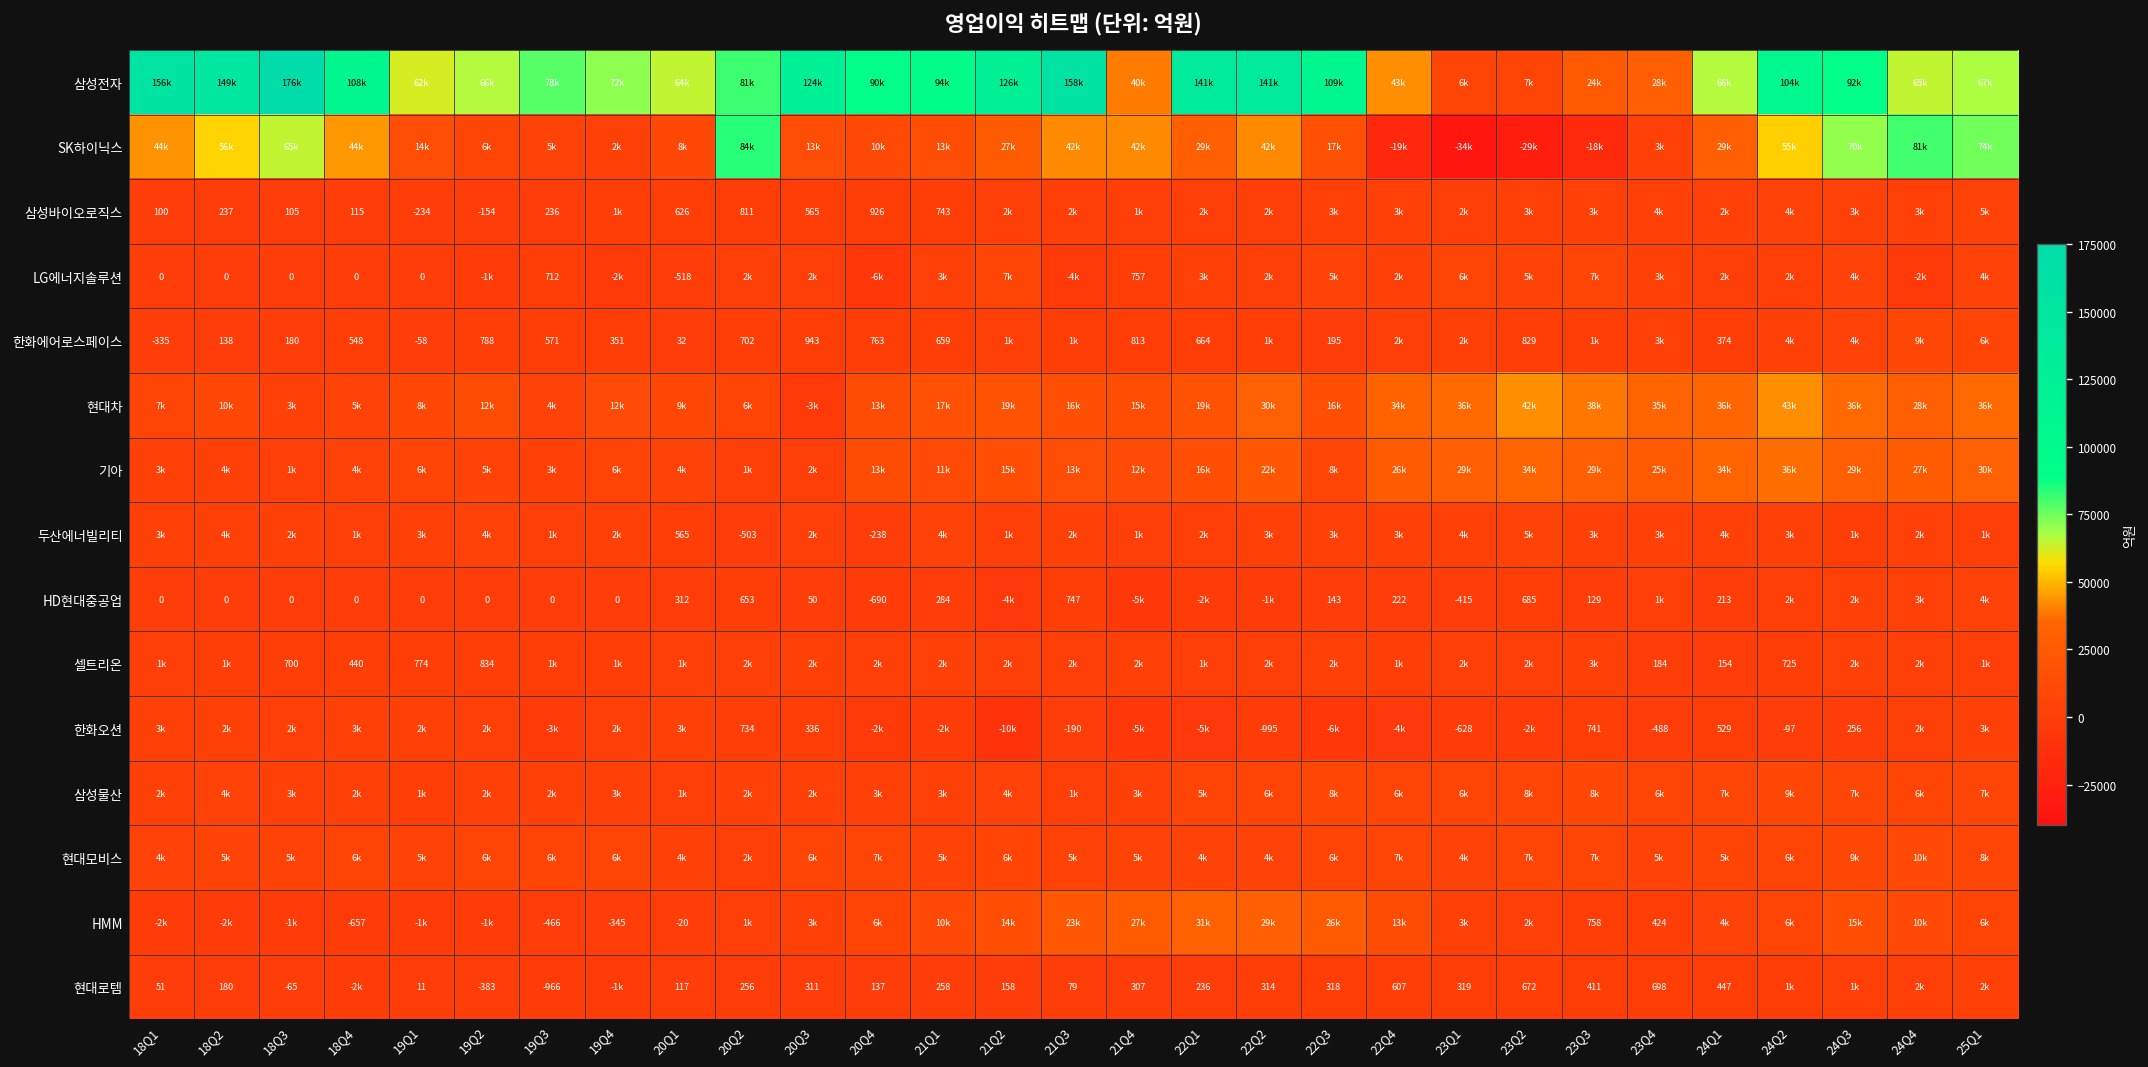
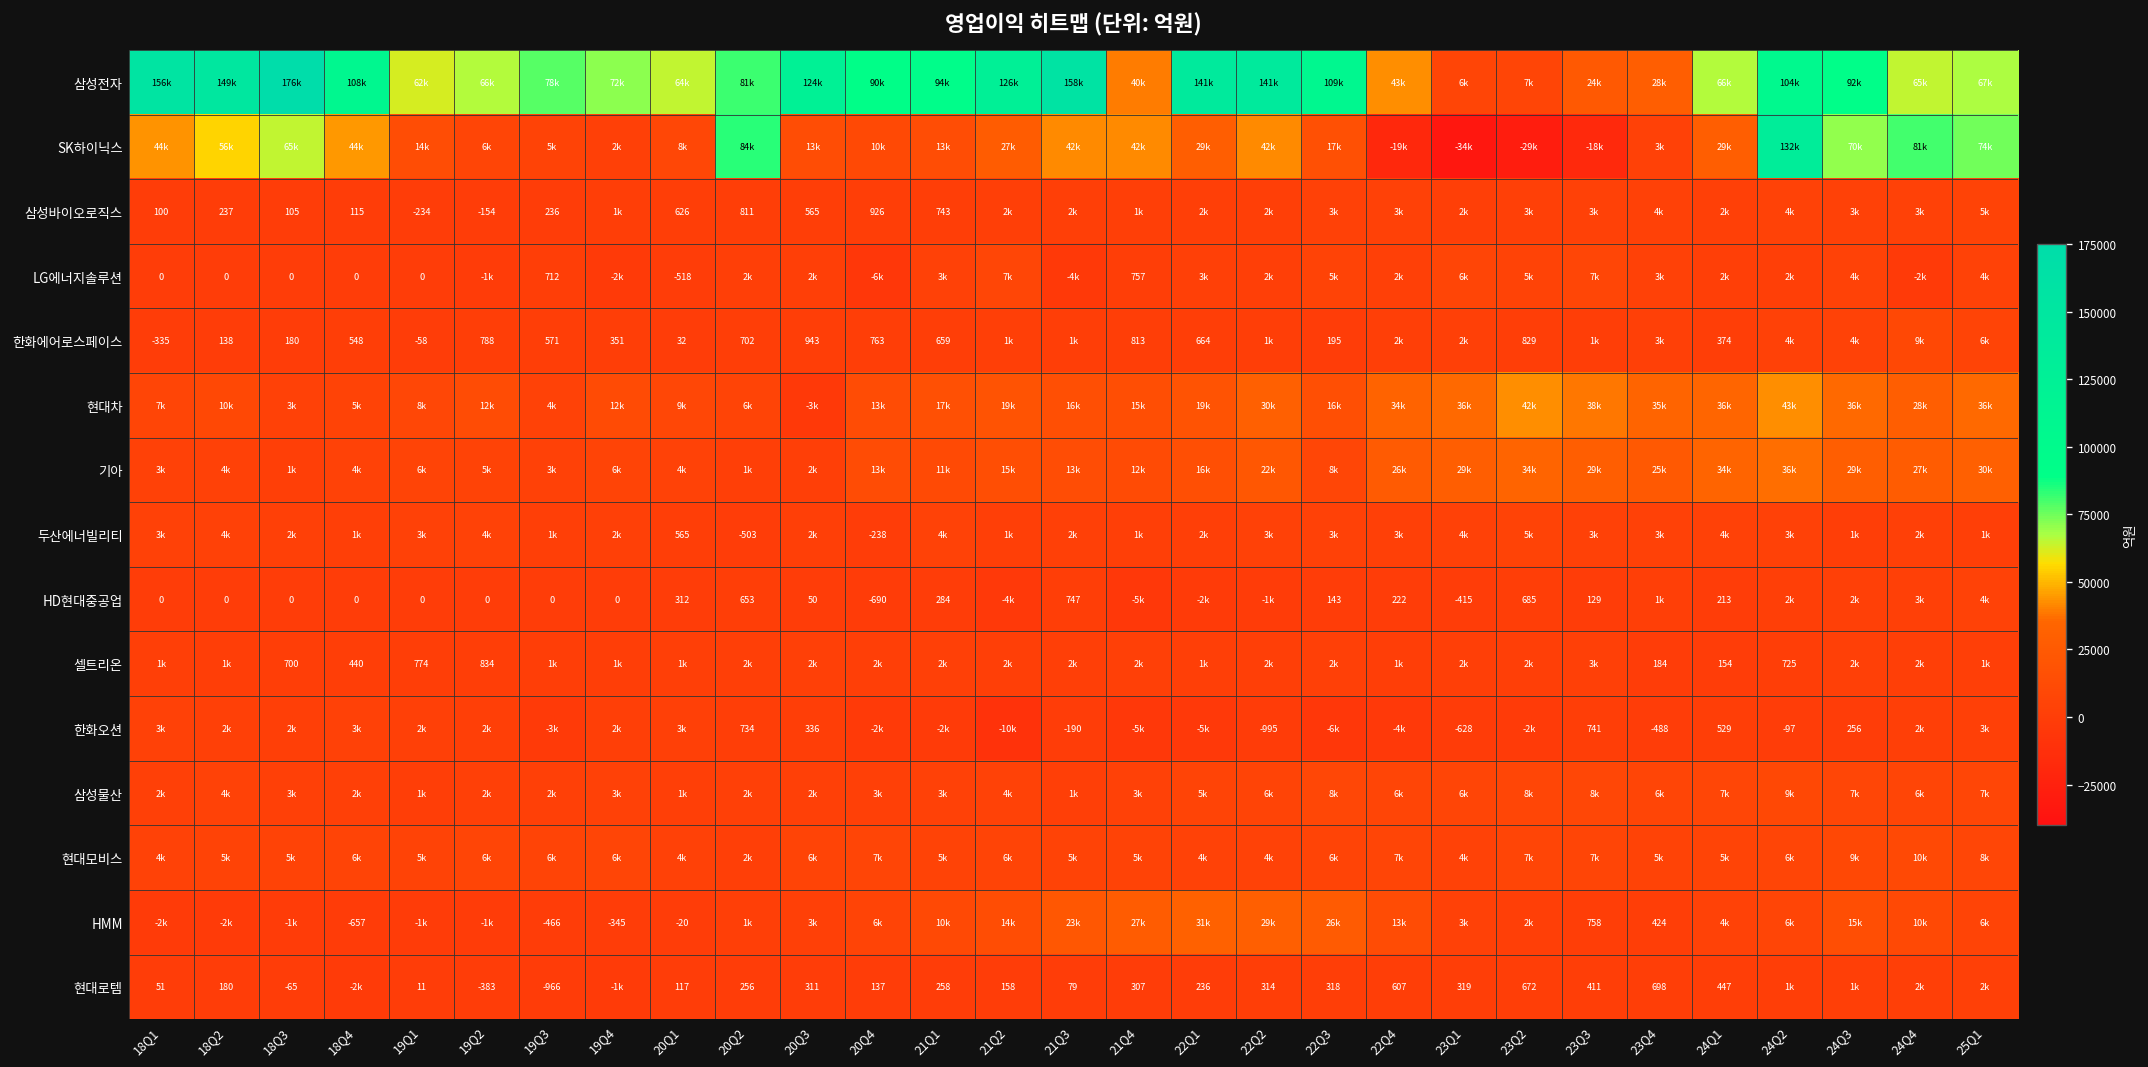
  {
    "SK하이닉스": {
      "18Q1": "44k",
      "18Q2": "56k",
      "18Q3": "65k",
      "18Q4": "44k",
      "19Q1": "14k",
      "19Q2": "6k",
      "19Q3": "5k",
      "19Q4": "2k",
      "20Q1": "8k",
      "20Q2": "84k",
      "20Q3": "13k",
      "20Q4": "10k",
      "21Q1": "13k",
      "21Q2": "27k",
      "21Q3": "42k",
      "21Q4": "42k",
      "22Q1": "29k",
      "22Q2": "42k",
      "22Q3": "17k",
      "22Q4": "-19k",
      "23Q1": "-34k",
      "23Q2": "-29k",
      "23Q3": "-18k",
      "23Q4": "3k",
      "24Q1": "29k",
-     "24Q2": "55k",
+     "24Q2": "132k",
      "24Q3": "70k",
      "24Q4": "81k",
      "25Q1": "74k"
    }
  }
